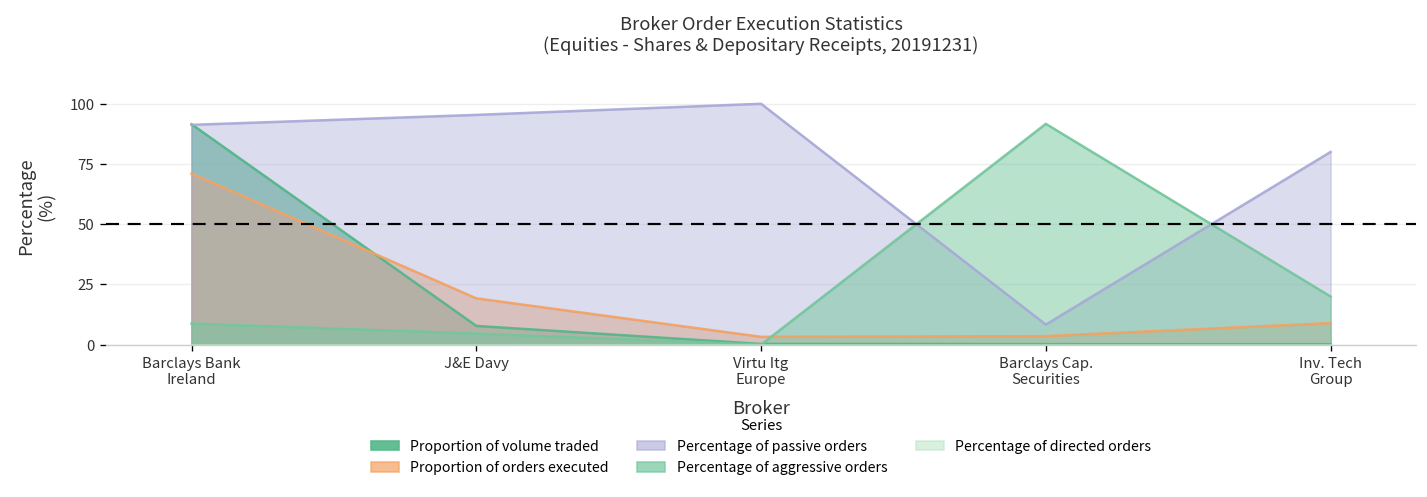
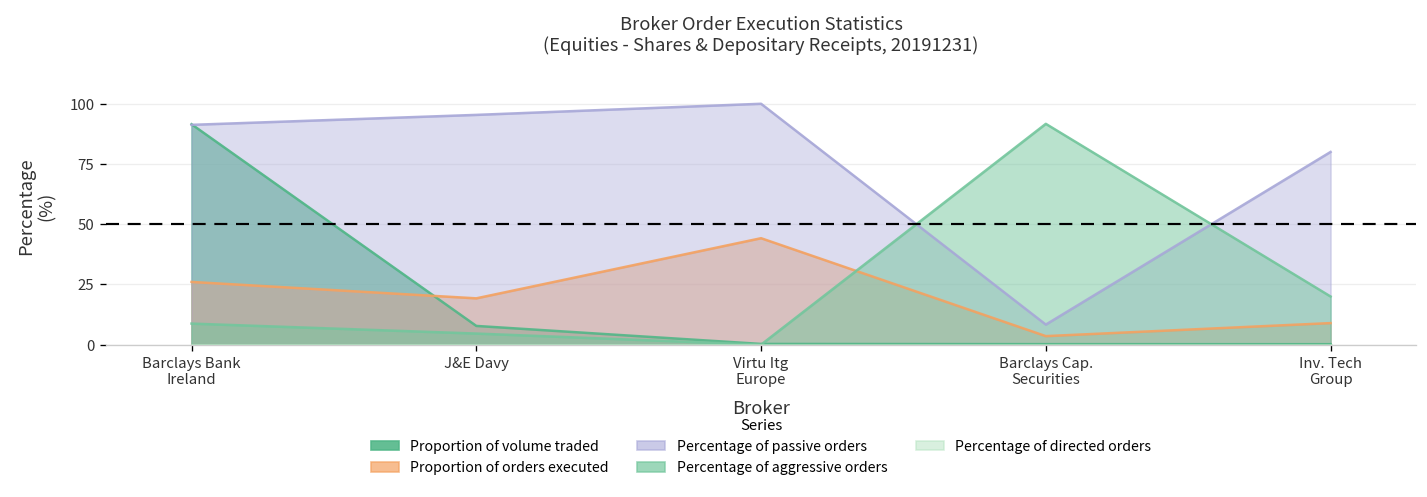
  {
    "Proportion of orders executed": {
-     "Barclays Bank Ireland": 71,
+     "Barclays Bank Ireland": 26,
      "J&E Davy": 19,
-     "Virtu Itg Europe": 3,
+     "Virtu Itg Europe": 44,
      "Barclays Cap. Securities": 4,
      "Inv. Tech Group": 9
    }
  }
